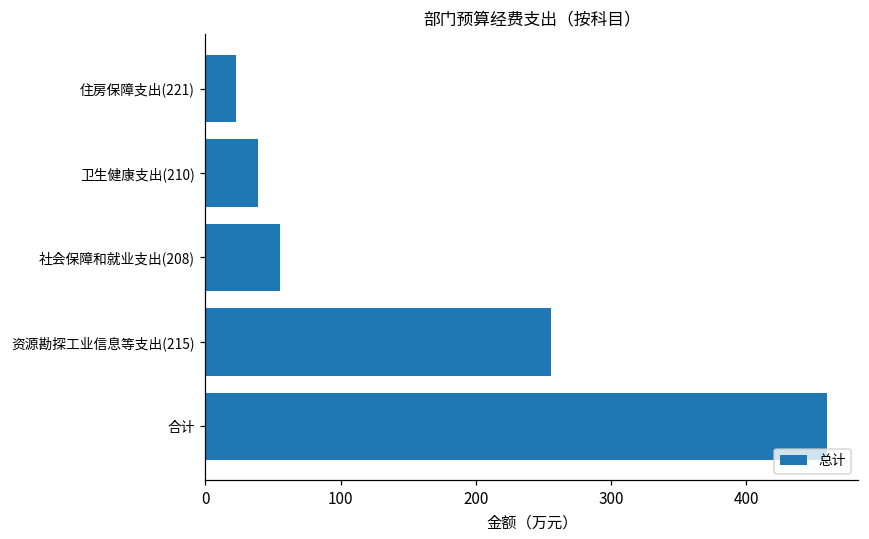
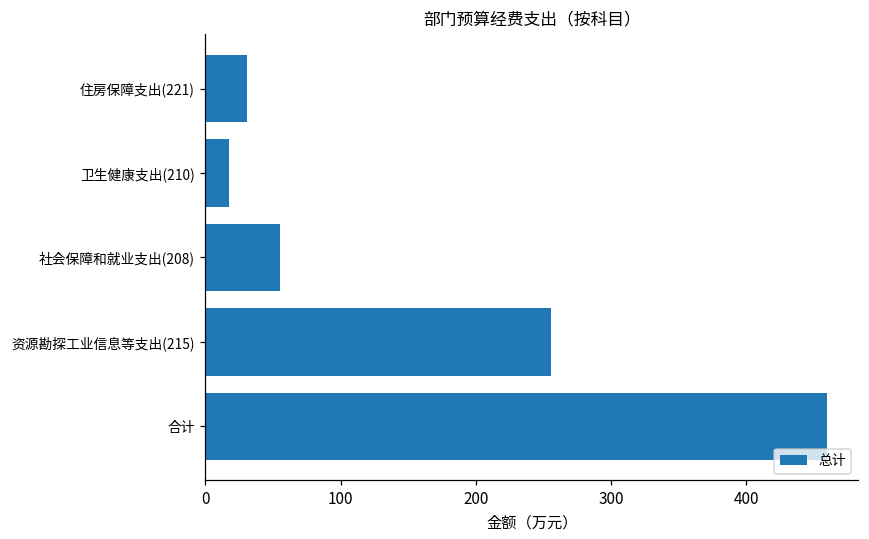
  {
-   "住房保障支出(221)": 23,
-   "卫生健康支出(210)": 39,
+   "住房保障支出(221)": 31,
+   "卫生健康支出(210)": 17,
    "社会保障和就业支出(208)": 55,
    "资源勘探工业信息等支出(215)": 256,
    "合计": 460
  }
